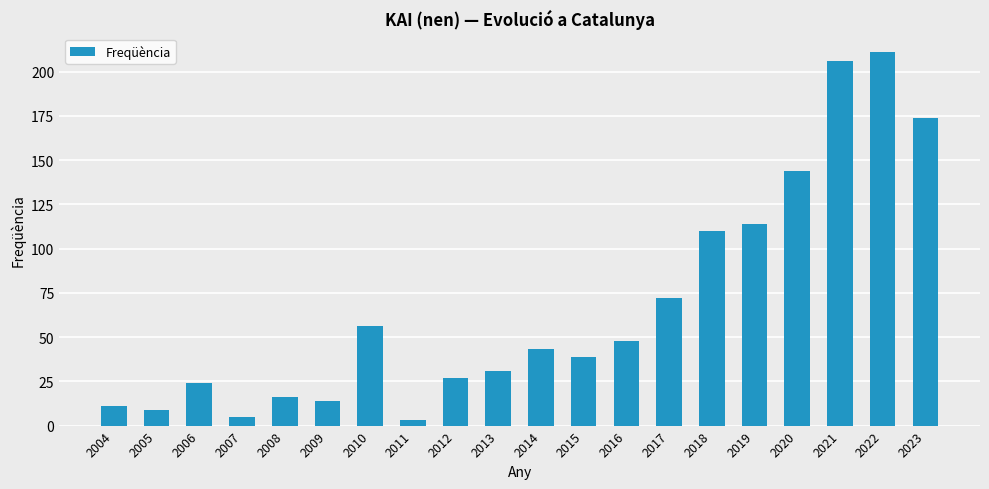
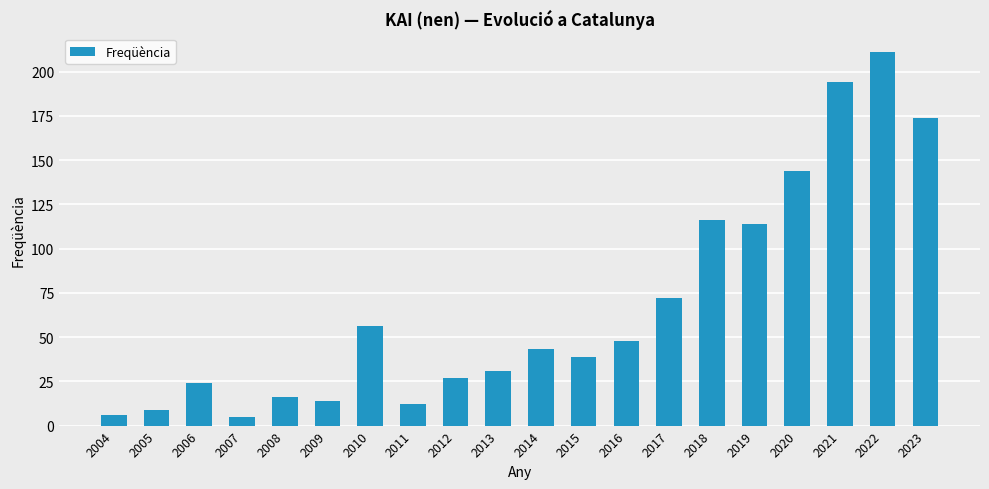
  {
-   "2004": 11,
+   "2004": 6,
    "2005": 9,
    "2006": 24,
    "2007": 5,
    "2008": 16,
    "2009": 14,
    "2010": 56,
-   "2011": 3,
+   "2011": 12,
    "2012": 27,
    "2013": 31,
    "2014": 43,
    "2015": 39,
    "2016": 48,
    "2017": 72,
-   "2018": 110,
+   "2018": 116,
    "2019": 114,
    "2020": 144,
-   "2021": 206,
+   "2021": 194,
    "2022": 211,
    "2023": 174
  }
